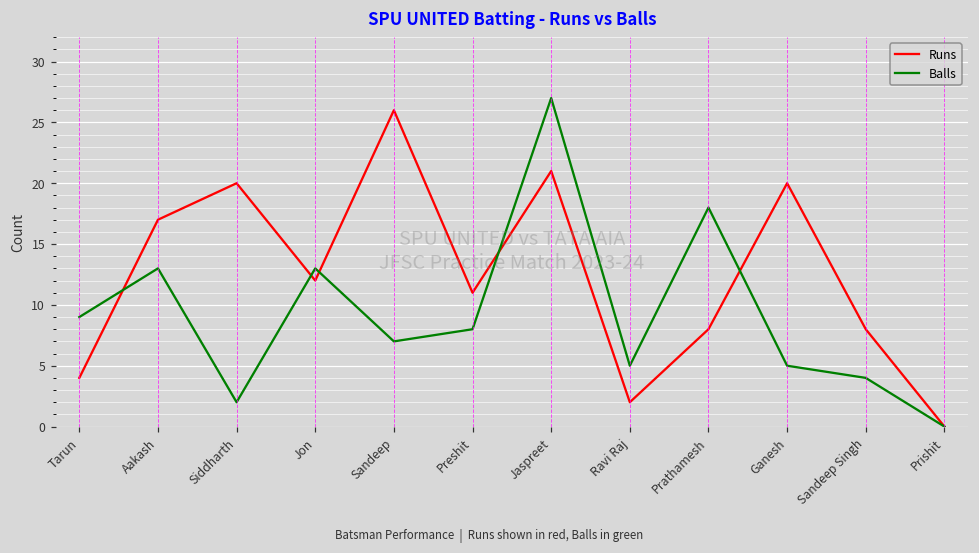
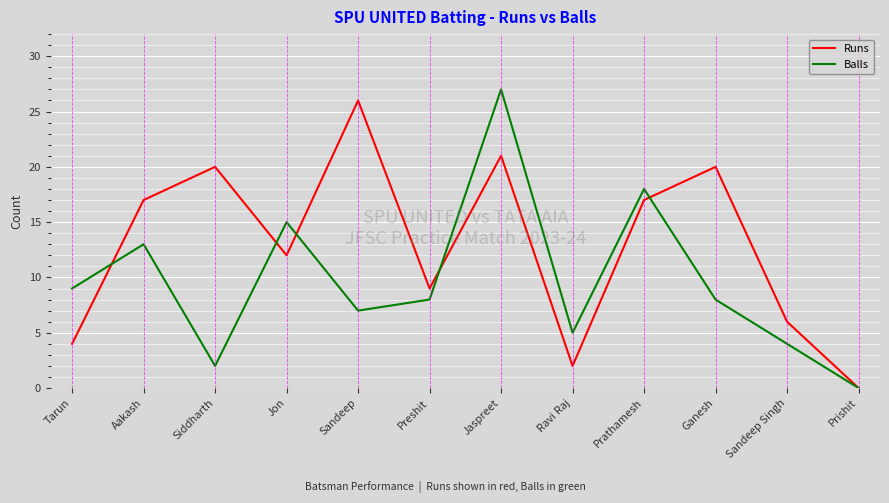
  {
    "Runs": {
      "Tarun": 4,
      "Aakash": 17,
      "Siddharth": 20,
      "Jon": 12,
      "Sandeep": 26,
-     "Preshit": 11,
+     "Preshit": 9,
      "Jaspreet": 21,
      "Ravi Raj": 2,
-     "Prathamesh": 8,
+     "Prathamesh": 17,
      "Ganesh": 20,
-     "Sandeep Singh": 8
+     "Sandeep Singh": 6
    },
    "Balls": {
      "Tarun": 9,
      "Aakash": 13,
      "Siddharth": 2,
-     "Jon": 13,
+     "Jon": 15,
      "Sandeep": 7,
      "Preshit": 8,
      "Jaspreet": 27,
      "Ravi Raj": 5,
      "Prathamesh": 18,
-     "Ganesh": 5,
+     "Ganesh": 8,
      "Sandeep Singh": 4
    }
  }
